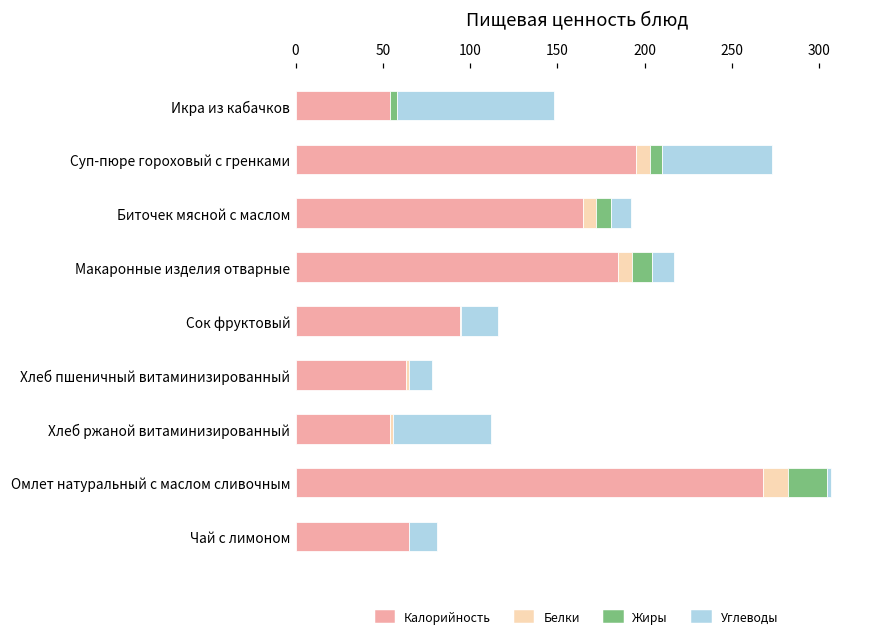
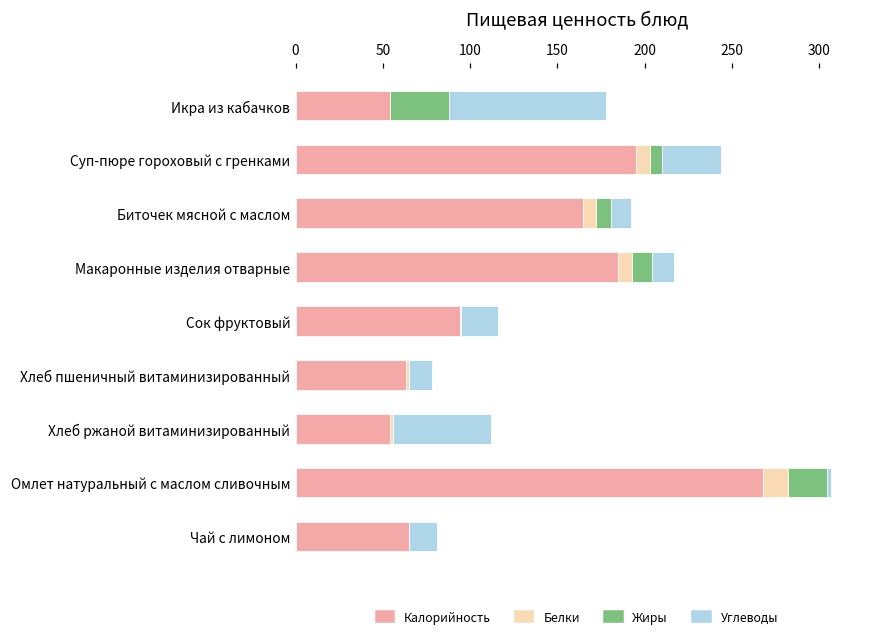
  {
    "Жиры": {
-     "Икра из кабачков": 4,
+     "Икра из кабачков": 34,
      "Суп-пюре гороховый с гренками": 7,
      "Биточек мясной с маслом": 9,
      "Макаронные изделия отварные": 11,
      "Сок фруктовый": 0,
      "Хлеб пшеничный витаминизированный": 0,
      "Хлеб ржаной витаминизированный": 0,
      "Омлет натуральный с маслом сливочным": 22,
      "Чай с лимоном": 0
    },
    "Углеводы": {
      "Икра из кабачков": 90,
-     "Суп-пюре гороховый с гренками": 63,
+     "Суп-пюре гороховый с гренками": 34,
      "Биточек мясной с маслом": 11,
      "Макаронные изделия отварные": 13,
      "Сок фруктовый": 21,
      "Хлеб пшеничный витаминизированный": 13,
      "Хлеб ржаной витаминизированный": 56,
      "Омлет натуральный с маслом сливочным": 3,
      "Чай с лимоном": 16
    }
  }
